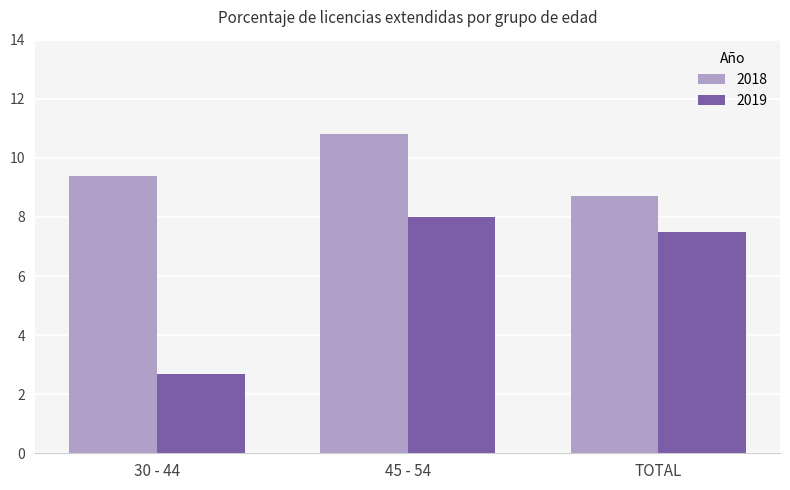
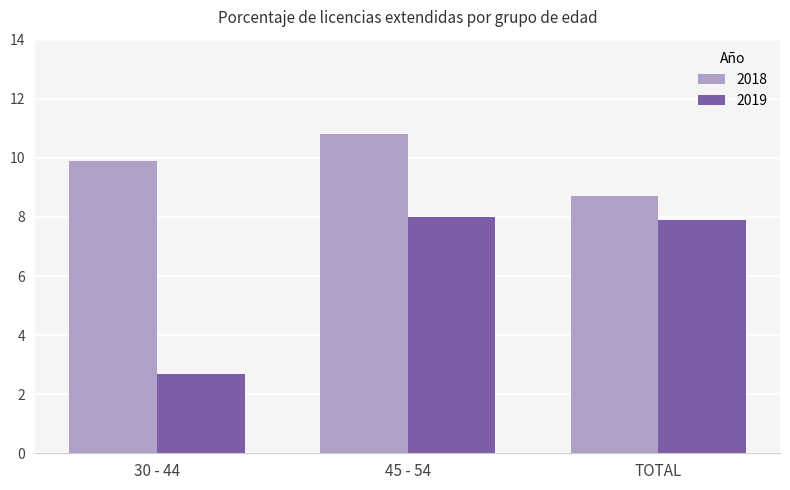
  {
    "2018": {
-     "30 - 44": 9.4,
+     "30 - 44": 9.9,
      "45 - 54": 10.8,
      "TOTAL": 8.7
    },
    "2019": {
      "30 - 44": 2.7,
      "45 - 54": 8.0,
-     "TOTAL": 7.5
+     "TOTAL": 7.9
    }
  }
